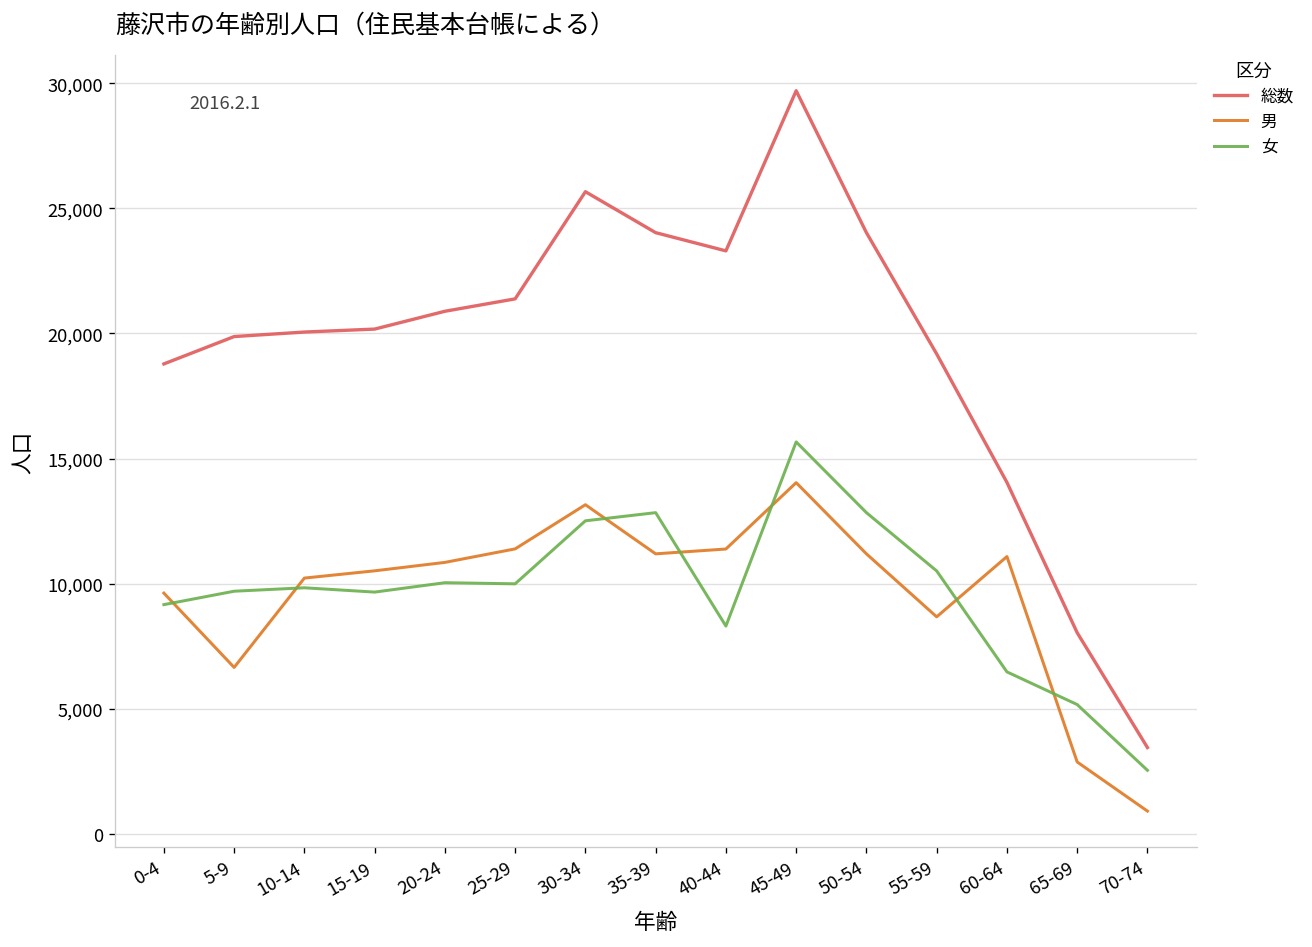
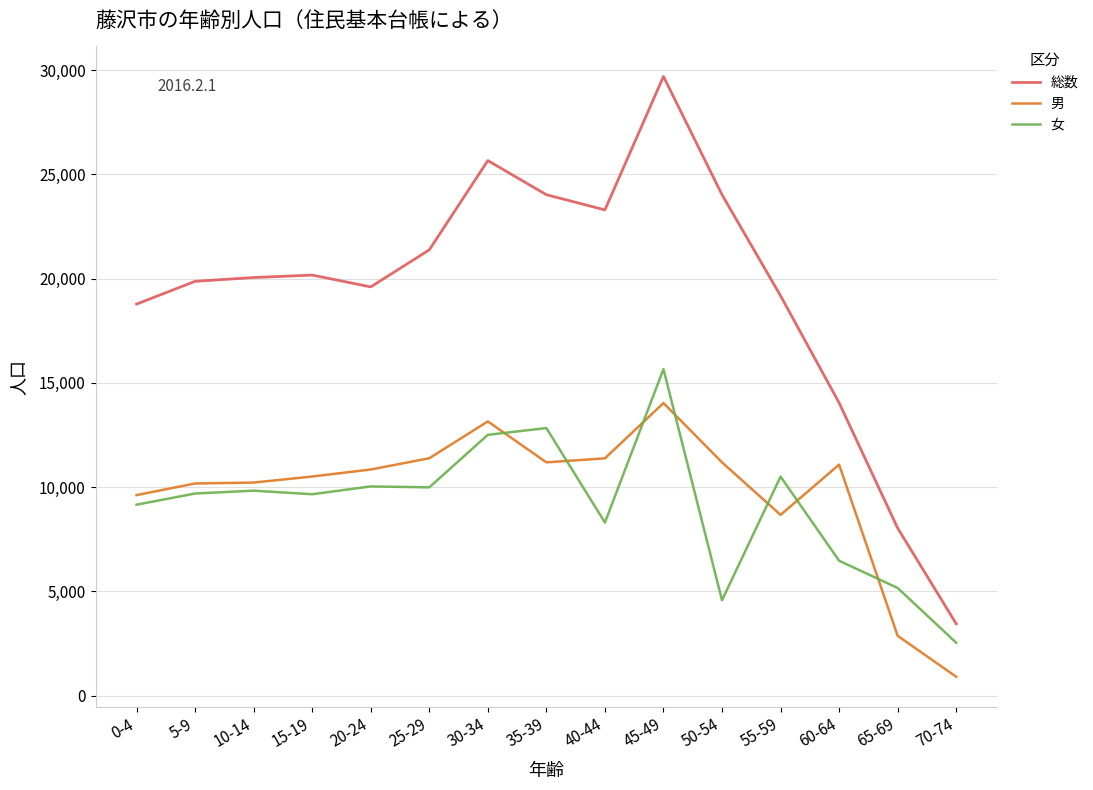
  {
    "総数": {
      "0-4": "18,800",
      "5-9": "19,900",
      "10-14": "20,100",
      "15-19": "20,200",
-     "20-24": "20,900",
+     "20-24": "19,600",
      "25-29": "21,400",
      "30-34": "25,700",
      "35-39": "24,000",
      "40-44": "23,300",
      "45-49": "29,700",
      "50-54": "24,000",
      "55-59": "19,200",
      "60-64": "14,000",
      "65-69": "8,000",
      "70-74": "3,400"
    },
    "男": {
      "0-4": "9,600",
-     "5-9": "6,700",
+     "5-9": "10,200",
      "10-14": "10,200",
      "15-19": "10,500",
      "20-24": "10,800",
      "25-29": "11,400",
      "30-34": "13,200",
      "35-39": "11,200",
      "40-44": "11,400",
      "45-49": "14,000",
      "50-54": "11,200",
      "55-59": "8,700",
      "60-64": "11,100",
      "65-69": "2,900",
      "70-74": "900"
    },
    "女": {
      "0-4": "9,200",
      "5-9": "9,700",
      "10-14": "9,800",
      "15-19": "9,700",
      "20-24": "10,000",
      "25-29": "10,000",
      "30-34": "12,500",
      "35-39": "12,800",
      "40-44": "8,300",
      "45-49": "15,700",
-     "50-54": "12,800",
+     "50-54": "4,600",
      "55-59": "10,500",
      "60-64": "6,500",
      "65-69": "5,200",
      "70-74": "2,500"
    }
  }
